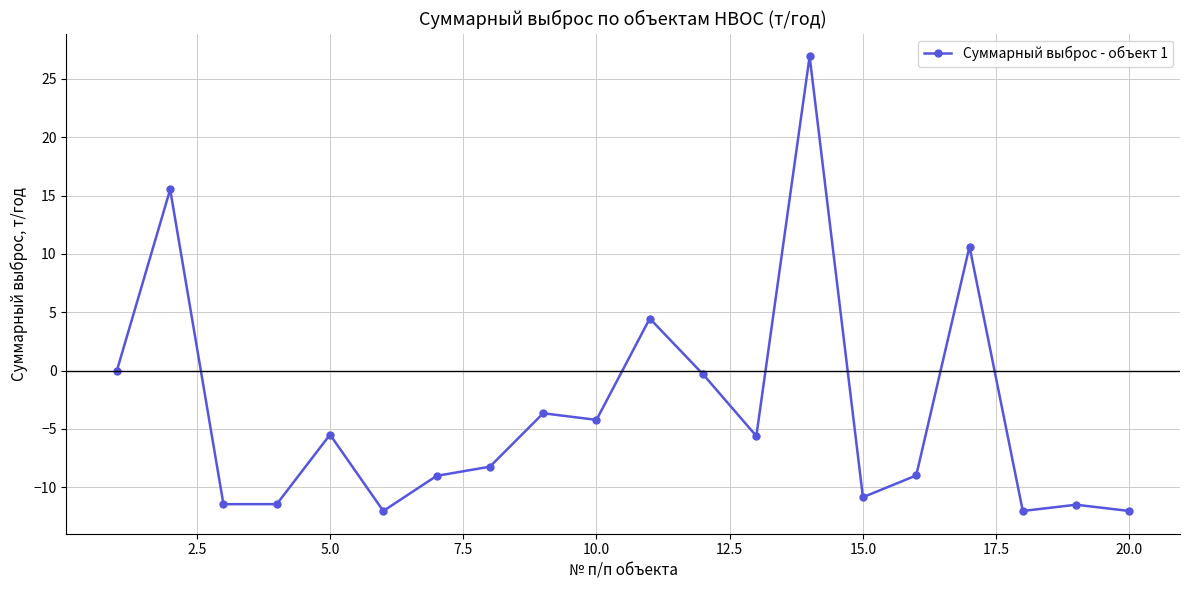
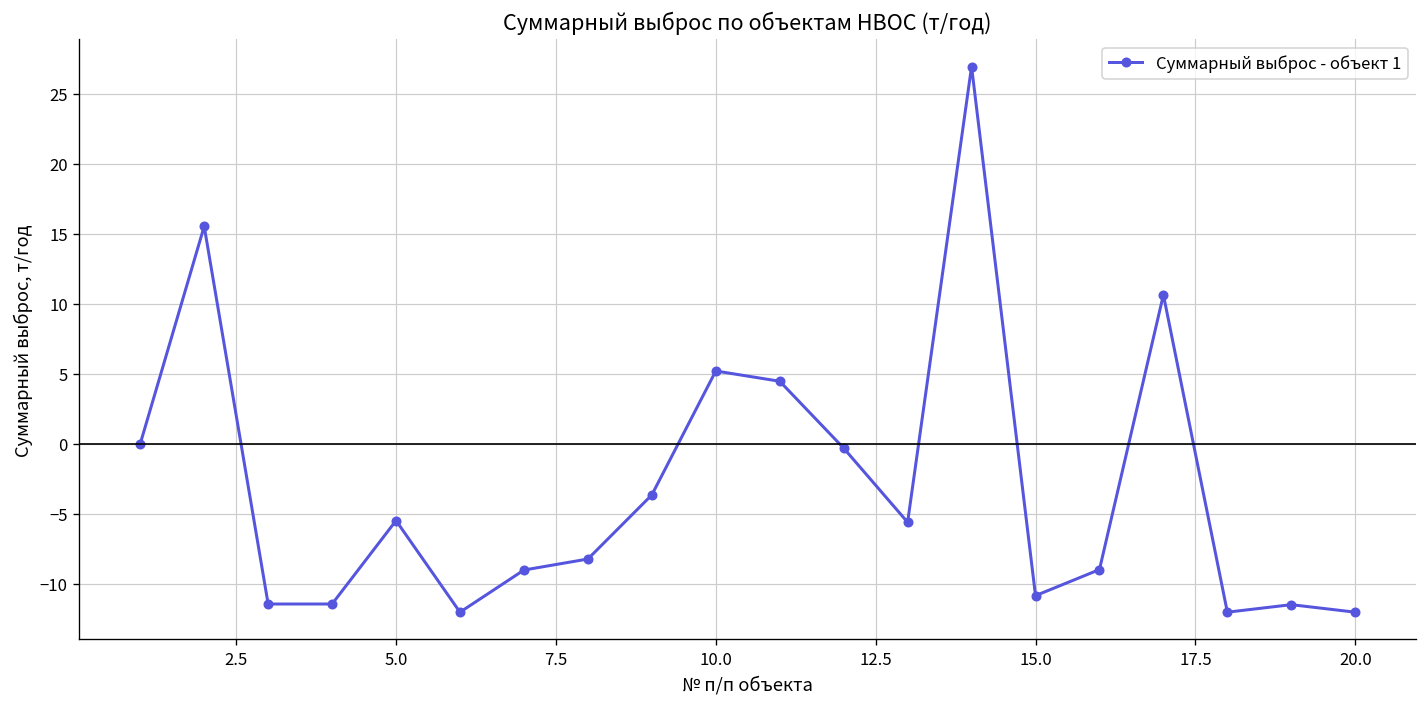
  {
    "5.0": -5.5,
-   "10.0": -4.2,
+   "10.0": 5.2,
    "15.0": -10.8,
    "20.0": -12.0
  }
